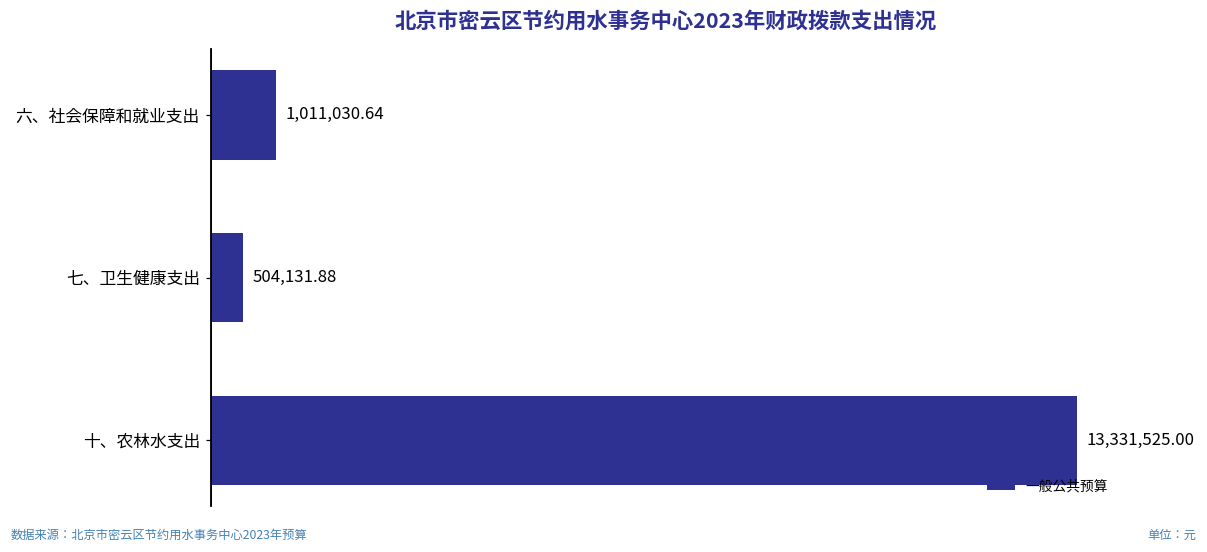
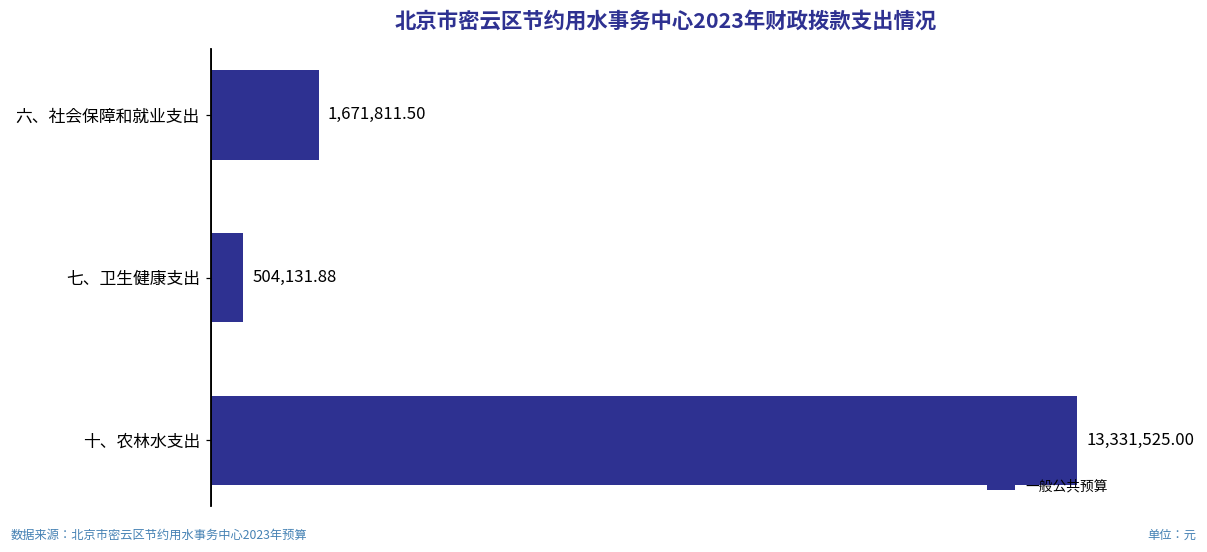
  {
-   "六、社会保障和就业支出": "1,011,030.64",
+   "六、社会保障和就业支出": "1,671,811.50",
    "七、卫生健康支出": "504,131.88",
    "十、农林水支出": "13,331,525.00"
  }
